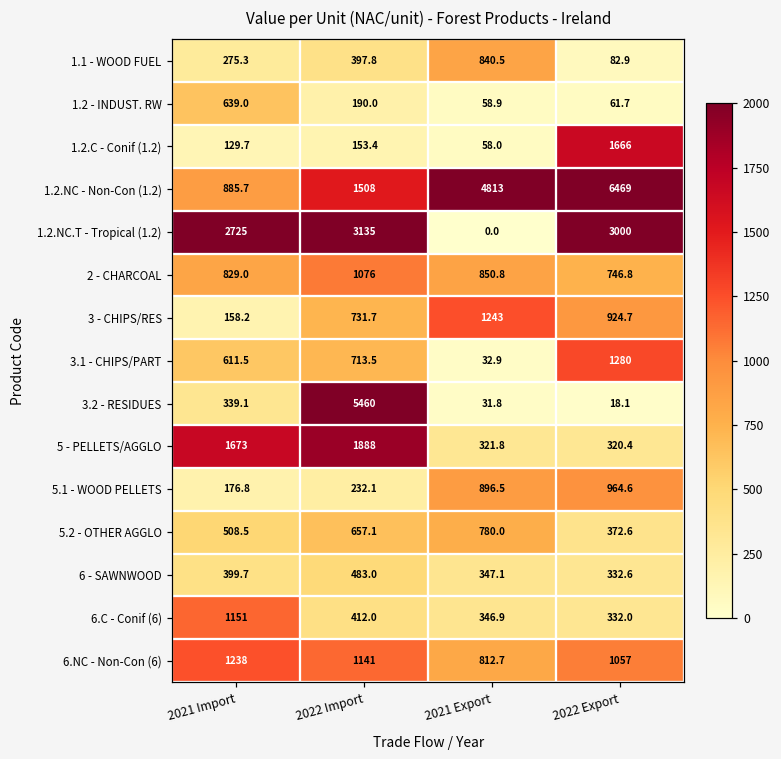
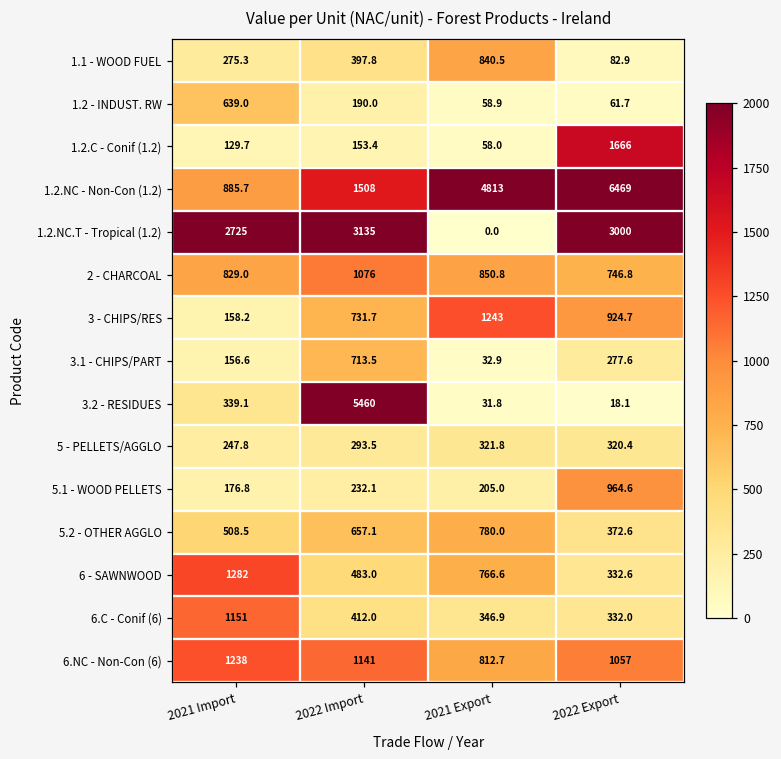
  {
    "1.1 - WOOD FUEL": {
      "2021 Import": 275.3,
      "2022 Import": 397.8,
      "2021 Export": 840.5,
      "2022 Export": 82.9
    },
    "1.2 - INDUST. RW": {
      "2021 Import": 639.0,
      "2022 Import": 190.0,
      "2021 Export": 58.9,
      "2022 Export": 61.7
    },
    "1.2.C - Conif (1.2)": {
      "2021 Import": 129.7,
      "2022 Import": 153.4,
      "2021 Export": 58.0,
      "2022 Export": 1666
    },
    "1.2.NC - Non-Con (1.2)": {
      "2021 Import": 885.7,
      "2022 Import": 1508,
      "2021 Export": 4813,
      "2022 Export": 6469
    },
    "1.2.NC.T - Tropical (1.2)": {
      "2021 Import": 2725,
      "2022 Import": 3135,
      "2021 Export": 0.0,
      "2022 Export": 3000
    },
    "2 - CHARCOAL": {
      "2021 Import": 829.0,
      "2022 Import": 1076,
      "2021 Export": 850.8,
      "2022 Export": 746.8
    },
    "3 - CHIPS/RES": {
      "2021 Import": 158.2,
      "2022 Import": 731.7,
      "2021 Export": 1243,
      "2022 Export": 924.7
    },
    "3.1 - CHIPS/PART": {
-     "2021 Import": 611.5,
+     "2021 Import": 156.6,
      "2022 Import": 713.5,
      "2021 Export": 32.9,
-     "2022 Export": 1280
+     "2022 Export": 277.6
    },
    "3.2 - RESIDUES": {
      "2021 Import": 339.1,
      "2022 Import": 5460,
      "2021 Export": 31.8,
      "2022 Export": 18.1
    },
    "5 - PELLETS/AGGLO": {
-     "2021 Import": 1673,
-     "2022 Import": 1888,
+     "2021 Import": 247.8,
+     "2022 Import": 293.5,
      "2021 Export": 321.8,
      "2022 Export": 320.4
    },
    "5.1 - WOOD PELLETS": {
      "2021 Import": 176.8,
      "2022 Import": 232.1,
-     "2021 Export": 896.5,
+     "2021 Export": 205.0,
      "2022 Export": 964.6
    },
    "5.2 - OTHER AGGLO": {
      "2021 Import": 508.5,
      "2022 Import": 657.1,
      "2021 Export": 780.0,
      "2022 Export": 372.6
    },
    "6 - SAWNWOOD": {
-     "2021 Import": 399.7,
+     "2021 Import": 1282,
      "2022 Import": 483.0,
-     "2021 Export": 347.1,
+     "2021 Export": 766.6,
      "2022 Export": 332.6
    },
    "6.C - Conif (6)": {
      "2021 Import": 1151,
      "2022 Import": 412.0,
      "2021 Export": 346.9,
      "2022 Export": 332.0
    },
    "6.NC - Non-Con (6)": {
      "2021 Import": 1238,
      "2022 Import": 1141,
      "2021 Export": 812.7,
      "2022 Export": 1057
    }
  }
